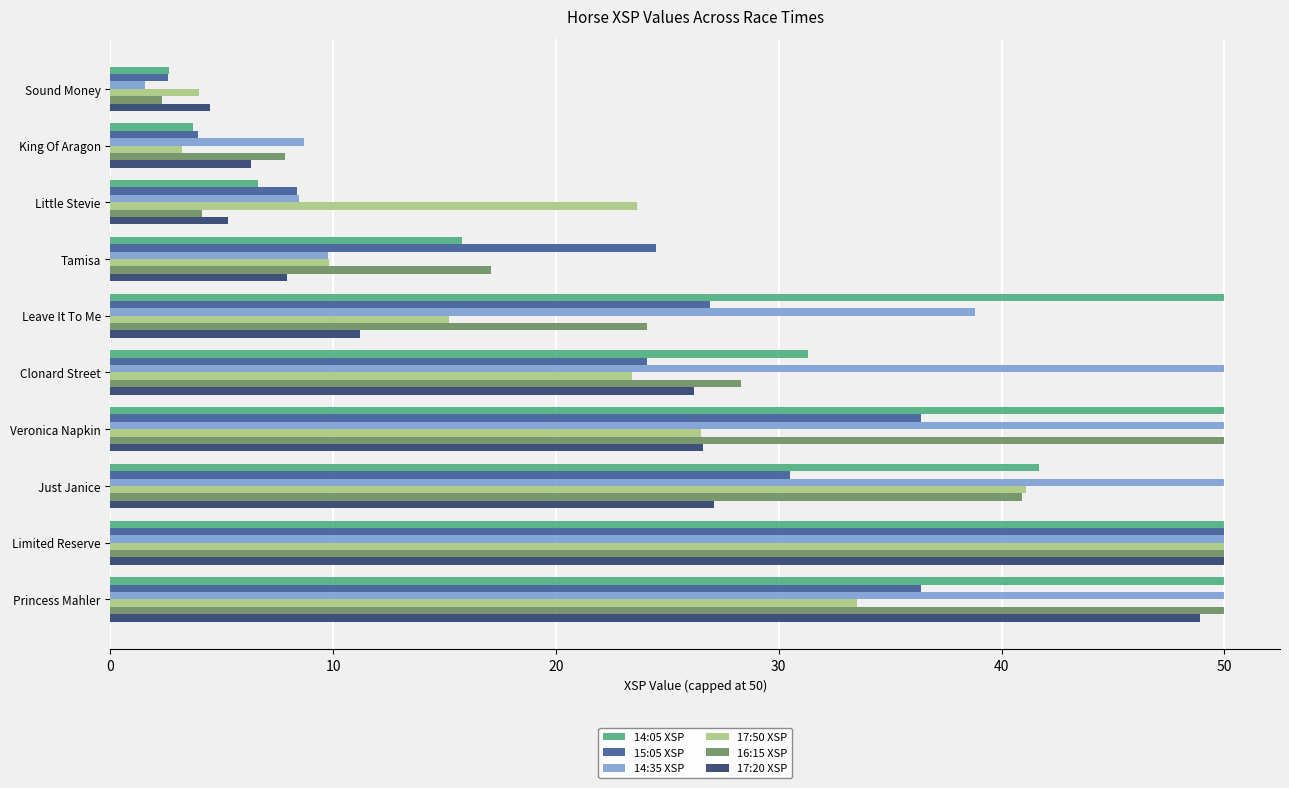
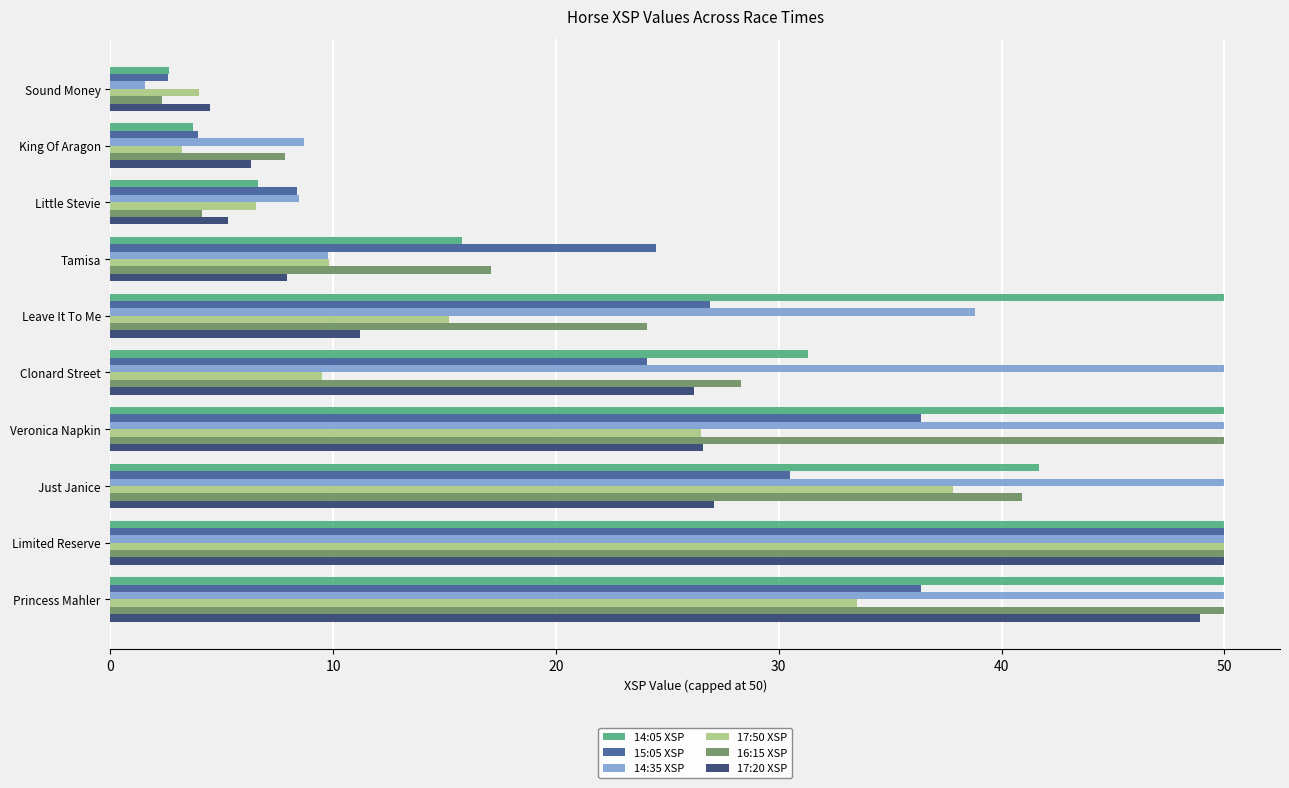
  {
    "14:35 XSP": {
      "Sound Money": 1.6,
      "King Of Aragon": 8.7,
      "Little Stevie": 8.5,
      "Tamisa": 9.8,
      "Leave It To Me": 38.8,
      "Clonard Street": 50.0,
      "Veronica Napkin": 50.0,
      "Just Janice": 50.0,
      "Limited Reserve": 50.0,
      "Princess Mahler": 50.0
    },
    "17:50 XSP": {
      "Sound Money": 4.0,
      "King Of Aragon": 3.2,
-     "Little Stevie": 23.6,
+     "Little Stevie": 6.5,
      "Tamisa": 9.8,
      "Leave It To Me": 15.2,
-     "Clonard Street": 23.4,
+     "Clonard Street": 9.5,
      "Veronica Napkin": 26.5,
-     "Just Janice": 41.1,
+     "Just Janice": 37.8,
      "Limited Reserve": 50.0,
      "Princess Mahler": 33.5
    }
  }
